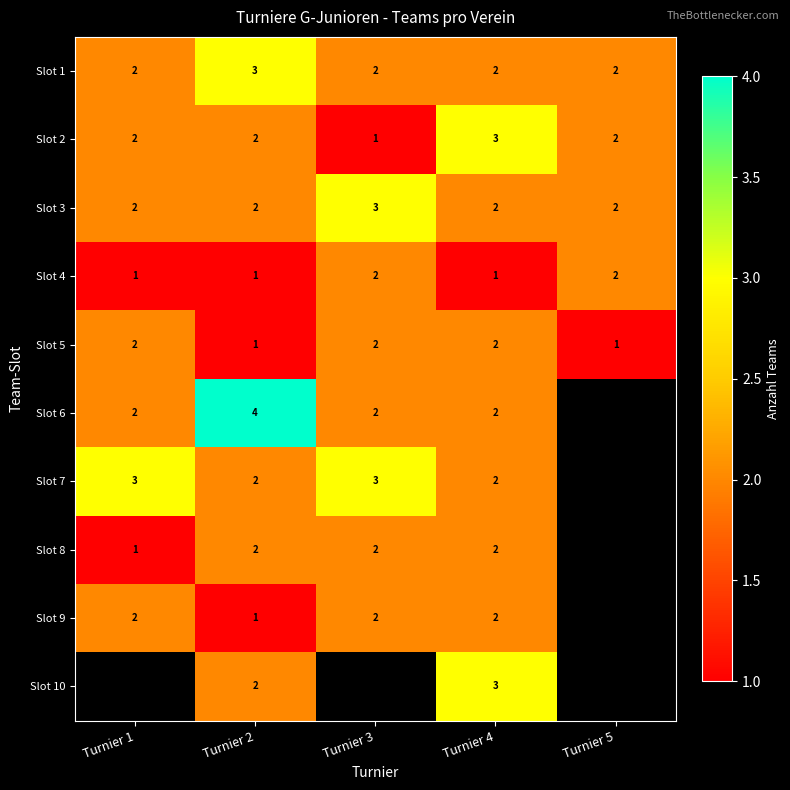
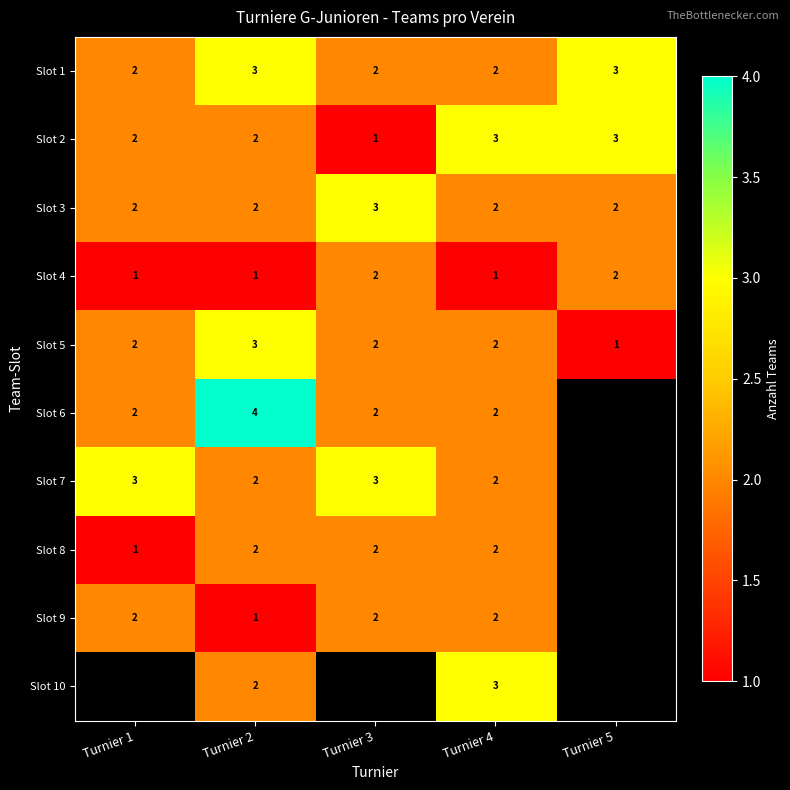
  {
    "Slot 1": {
      "Turnier 1": 2,
      "Turnier 2": 3,
      "Turnier 3": 2,
      "Turnier 4": 2,
-     "Turnier 5": 2
+     "Turnier 5": 3
    },
    "Slot 2": {
      "Turnier 1": 2,
      "Turnier 2": 2,
      "Turnier 3": 1,
      "Turnier 4": 3,
-     "Turnier 5": 2
+     "Turnier 5": 3
    },
    "Slot 3": {
      "Turnier 1": 2,
      "Turnier 2": 2,
      "Turnier 3": 3,
      "Turnier 4": 2,
      "Turnier 5": 2
    },
    "Slot 4": {
      "Turnier 1": 1,
      "Turnier 2": 1,
      "Turnier 3": 2,
      "Turnier 4": 1,
      "Turnier 5": 2
    },
    "Slot 5": {
      "Turnier 1": 2,
-     "Turnier 2": 1,
+     "Turnier 2": 3,
      "Turnier 3": 2,
      "Turnier 4": 2,
      "Turnier 5": 1
    },
    "Slot 6": {
      "Turnier 1": 2,
      "Turnier 2": 4,
      "Turnier 3": 2,
      "Turnier 4": 2
    },
    "Slot 7": {
      "Turnier 1": 3,
      "Turnier 2": 2,
      "Turnier 3": 3,
      "Turnier 4": 2
    },
    "Slot 8": {
      "Turnier 1": 1,
      "Turnier 2": 2,
      "Turnier 3": 2,
      "Turnier 4": 2
    },
    "Slot 9": {
      "Turnier 1": 2,
      "Turnier 2": 1,
      "Turnier 3": 2,
      "Turnier 4": 2
    },
    "Slot 10": {
      "Turnier 2": 2,
      "Turnier 4": 3
    }
  }
